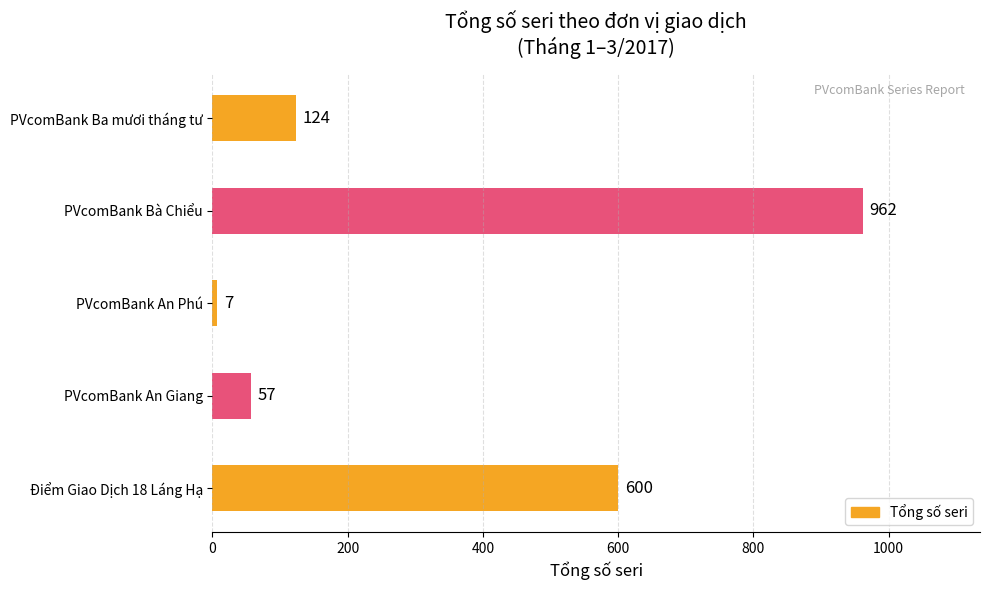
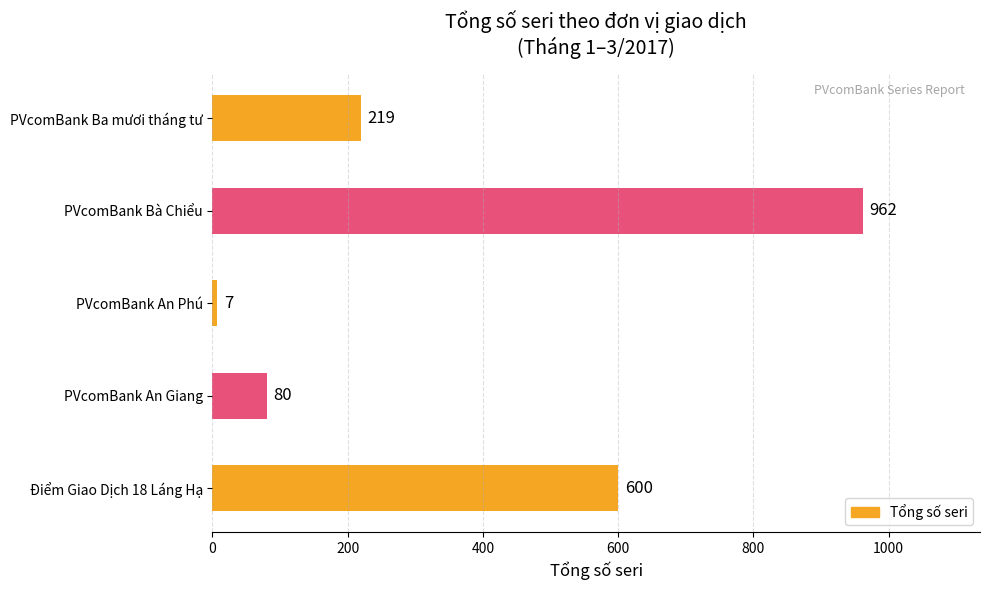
  {
-   "PVcomBank Ba mươi tháng tư": 124,
+   "PVcomBank Ba mươi tháng tư": 219,
    "PVcomBank Bà Chiểu": 962,
    "PVcomBank An Phú": 7,
-   "PVcomBank An Giang": 57,
+   "PVcomBank An Giang": 80,
    "Điểm Giao Dịch 18 Láng Hạ": 600
  }
